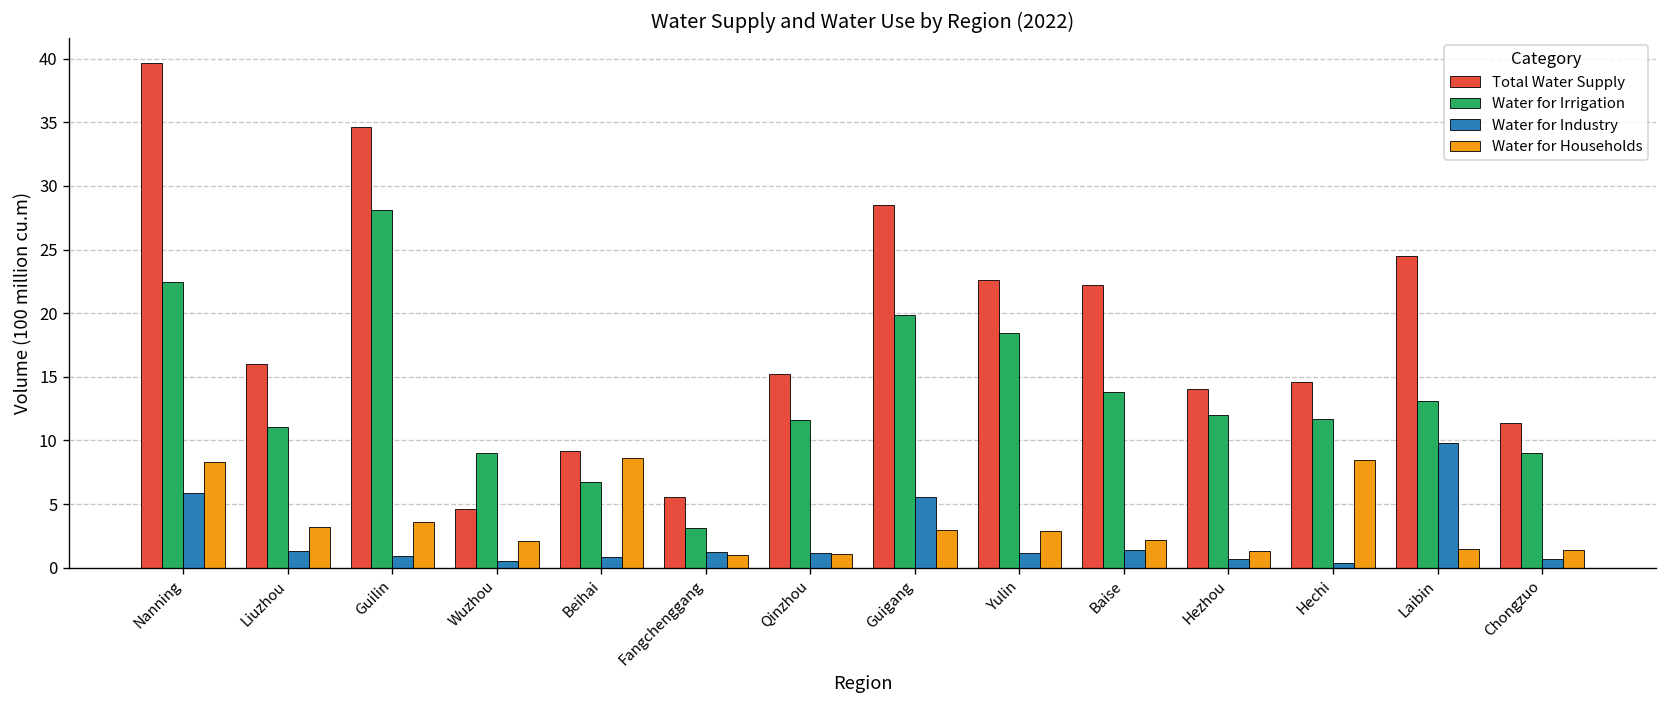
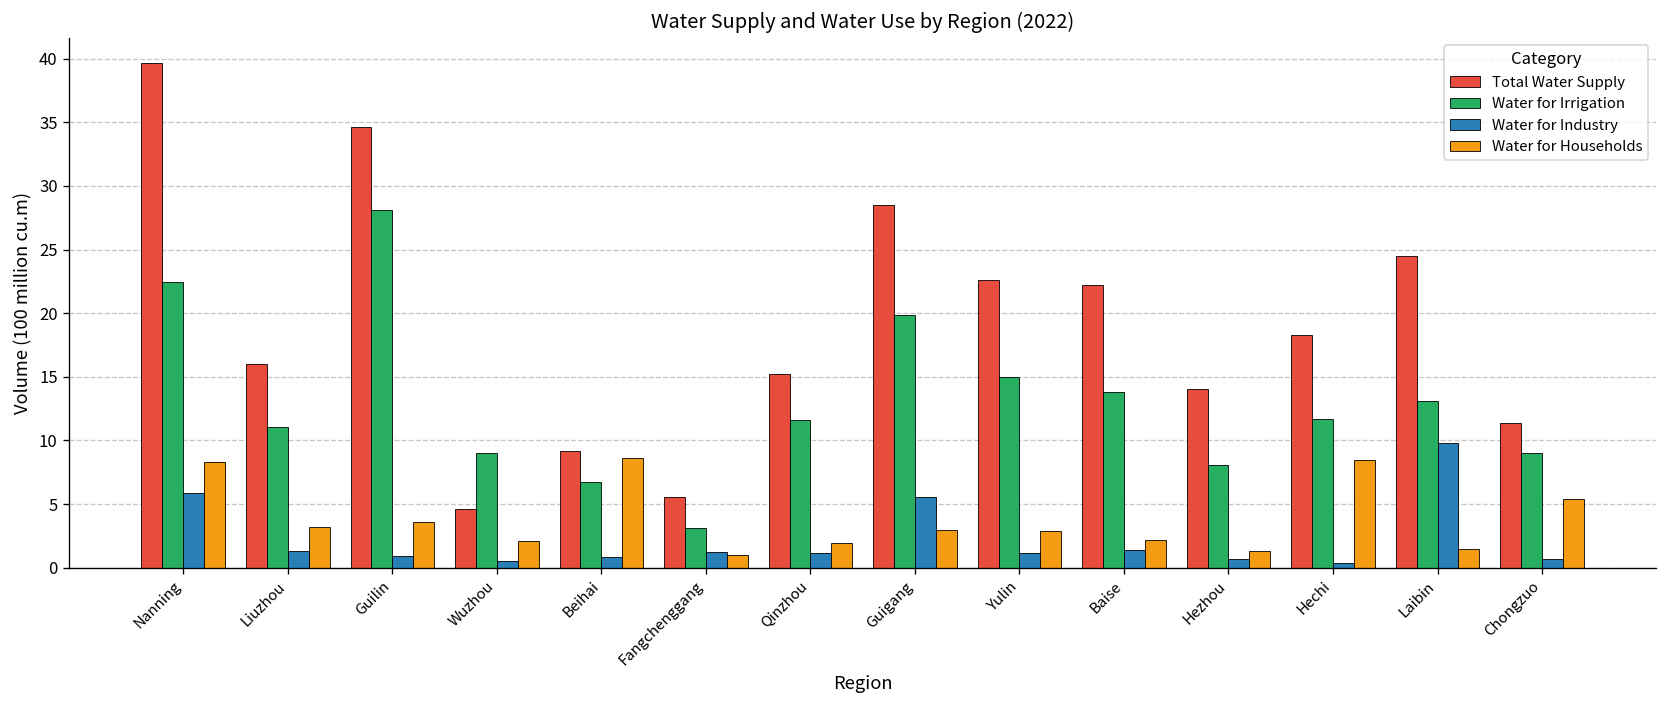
  {
    "Total Water Supply": {
      "Nanning": 39.7,
      "Liuzhou": 16.0,
      "Guilin": 34.6,
      "Wuzhou": 4.6,
      "Beihai": 9.2,
      "Fangchenggang": 5.5,
      "Qinzhou": 15.3,
      "Guigang": 28.5,
      "Yulin": 22.6,
      "Baise": 22.3,
      "Hezhou": 14.0,
-     "Hechi": 14.6,
+     "Hechi": 18.3,
      "Laibin": 24.5,
      "Chongzuo": 11.4
    },
    "Water for Irrigation": {
      "Nanning": 22.5,
      "Liuzhou": 11.0,
      "Guilin": 28.1,
      "Wuzhou": 9.0,
      "Beihai": 6.8,
      "Fangchenggang": 3.1,
      "Qinzhou": 11.6,
      "Guigang": 19.8,
-     "Yulin": 18.4,
+     "Yulin": 15.0,
      "Baise": 13.8,
-     "Hezhou": 12.0,
+     "Hezhou": 8.1,
      "Hechi": 11.7,
      "Laibin": 13.1,
      "Chongzuo": 9.0
    },
    "Water for Industry": {
      "Nanning": 5.9,
      "Liuzhou": 1.3,
      "Guilin": 0.9,
      "Wuzhou": 0.5,
      "Beihai": 0.8,
      "Fangchenggang": 1.3,
      "Qinzhou": 1.2,
      "Guigang": 5.6,
      "Yulin": 1.2,
      "Baise": 1.4,
      "Hezhou": 0.7,
      "Hechi": 0.4,
      "Laibin": 9.8,
      "Chongzuo": 0.7
    },
    "Water for Households": {
      "Nanning": 8.3,
      "Liuzhou": 3.2,
      "Guilin": 3.6,
      "Wuzhou": 2.1,
      "Beihai": 8.6,
      "Fangchenggang": 1.0,
-     "Qinzhou": 1.1,
+     "Qinzhou": 2.0,
      "Guigang": 2.9,
      "Yulin": 2.9,
      "Baise": 2.2,
      "Hezhou": 1.3,
      "Hechi": 8.5,
      "Laibin": 1.5,
-     "Chongzuo": 1.4
+     "Chongzuo": 5.4
    }
  }
